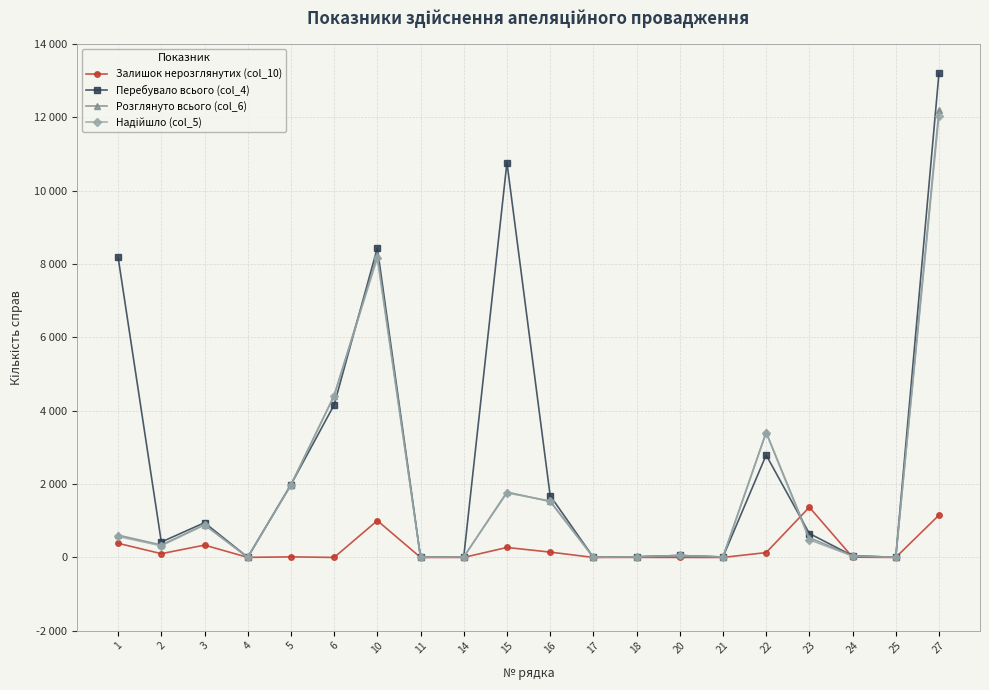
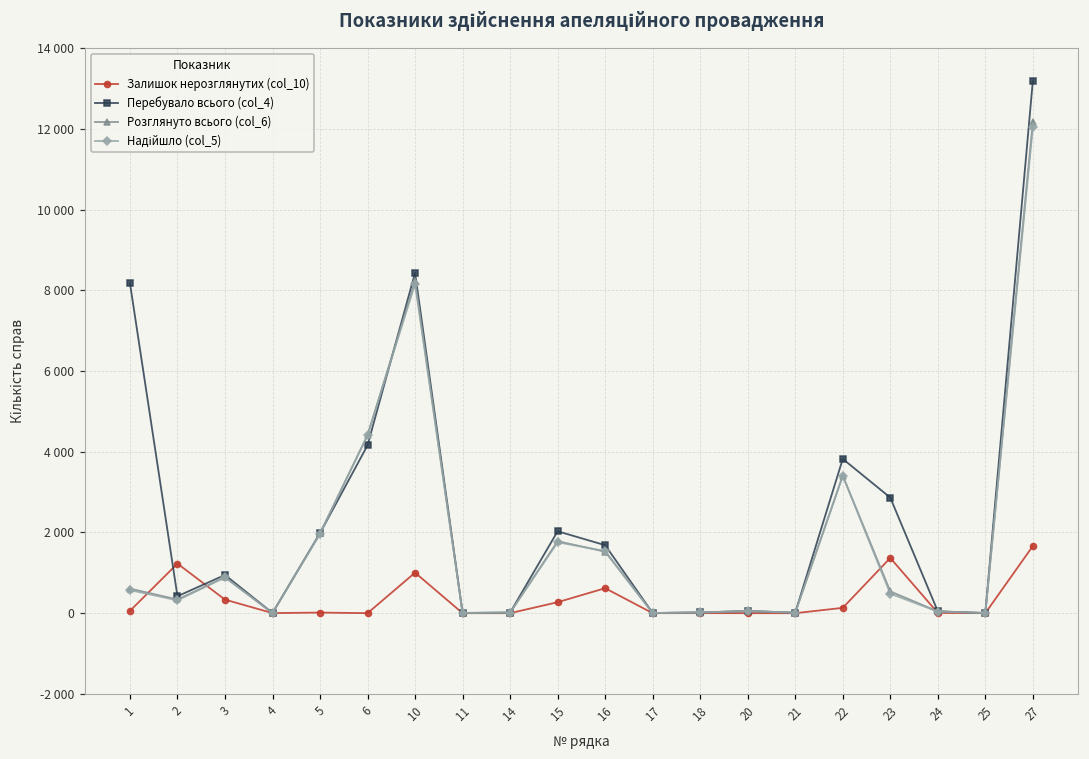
  {
    "Залишок нерозглянутих (col_10)": {
-     "1": 400,
-     "2": 100,
+     "1": 100,
+     "2": 1200,
      "3": 300,
      "5": 0,
      "6": 0,
      "10": 1000,
      "15": 300,
-     "16": 100,
+     "16": 600,
      "22": 100,
      "23": 1400,
-     "27": 1200
+     "27": 1700
    },
    "Перебувало всього (col_4)": {
      "1": 8200,
      "2": 400,
      "6": 4200,
      "10": 8400,
-     "15": 10800,
+     "15": 2000,
      "16": 1700,
-     "22": 2800,
-     "23": 700,
+     "22": 3800,
+     "23": 2900,
      "27": 13200
    }
  }
